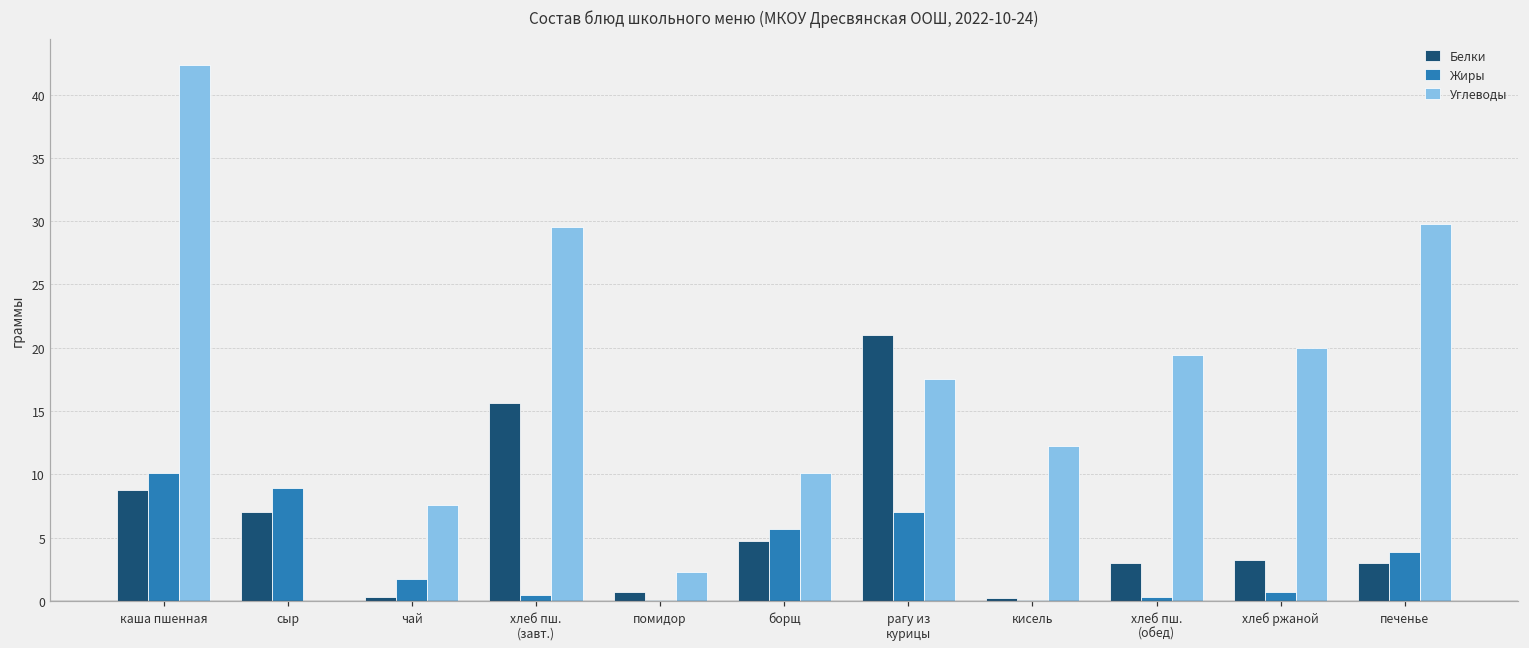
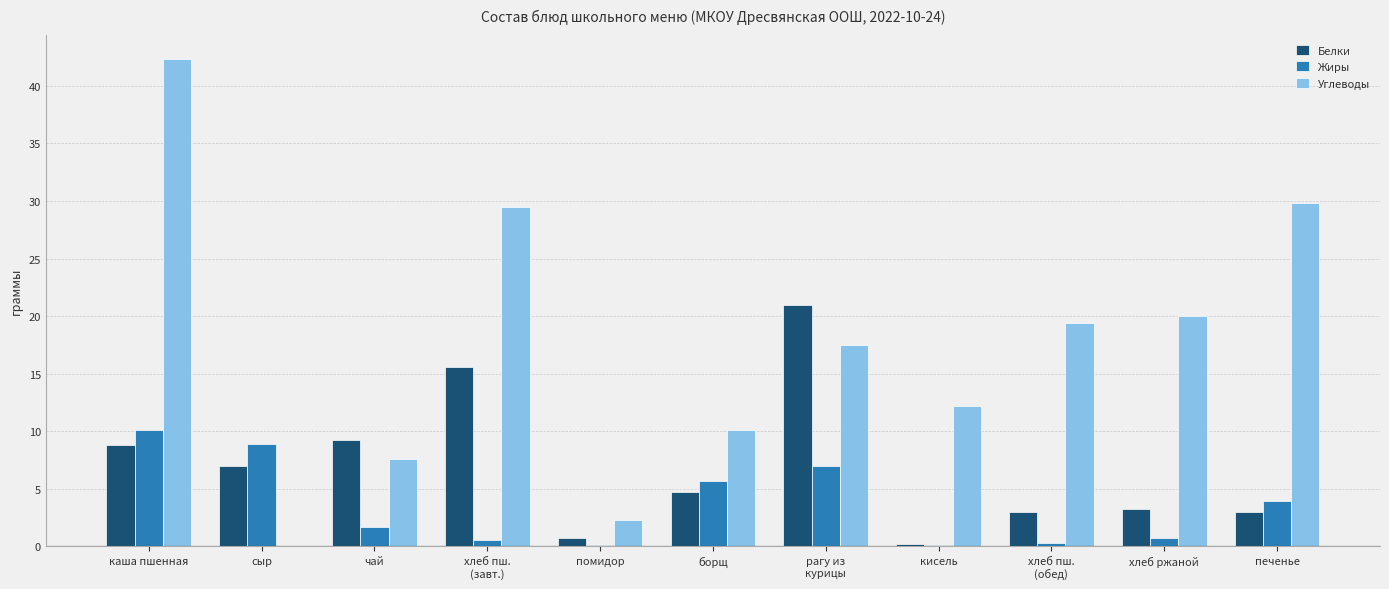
  {
    "Белки": {
      "каша пшенная": 8.8,
      "сыр": 7.0,
-     "чай": 0.3,
+     "чай": 9.2,
      "хлеб пш. (завт.)": 15.6,
      "помидор": 0.7,
      "борщ": 4.7,
      "рагу из курицы": 21.0,
      "хлеб пш. (обед)": 3.0,
      "хлеб ржаной": 3.2,
      "печенье": 3.0
    },
    "Жиры": {
      "каша пшенная": 10.1,
      "сыр": 8.9,
      "чай": 1.7,
      "хлеб пш. (завт.)": 0.5,
      "борщ": 5.7,
      "рагу из курицы": 7.0,
      "хлеб пш. (обед)": 0.3,
      "хлеб ржаной": 0.7,
      "печенье": 3.9
    },
    "Углеводы": {
      "каша пшенная": 42.3,
      "сыр": 0.0,
      "чай": 7.6,
      "хлеб пш. (завт.)": 29.5,
      "помидор": 2.3,
      "борщ": 10.1,
      "рагу из курицы": 17.5,
      "кисель": 12.2,
      "хлеб пш. (обед)": 19.4,
      "хлеб ржаной": 20.0,
      "печенье": 29.8
    }
  }
